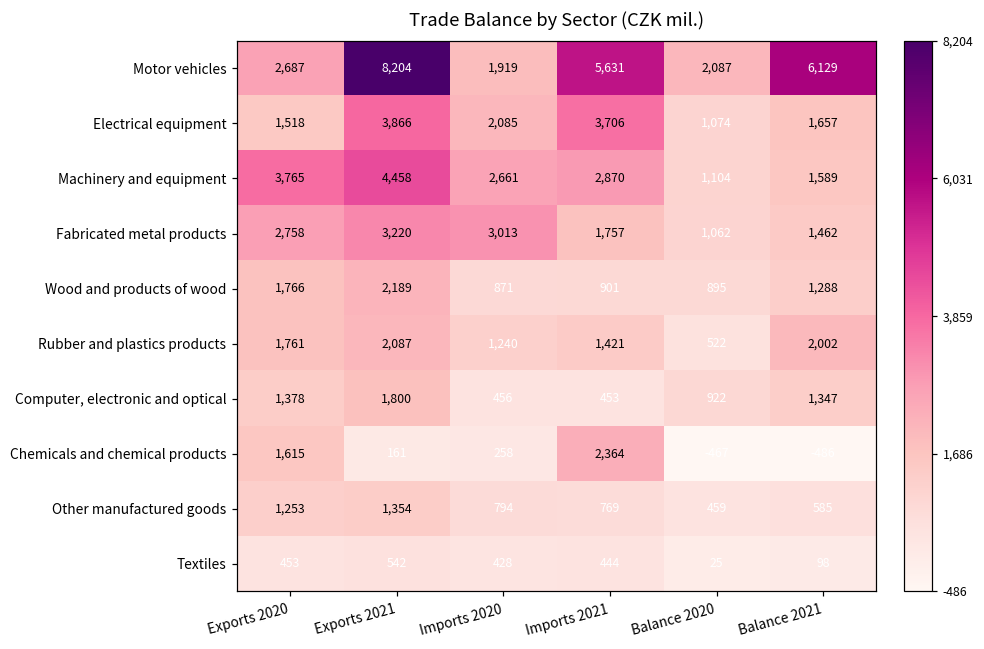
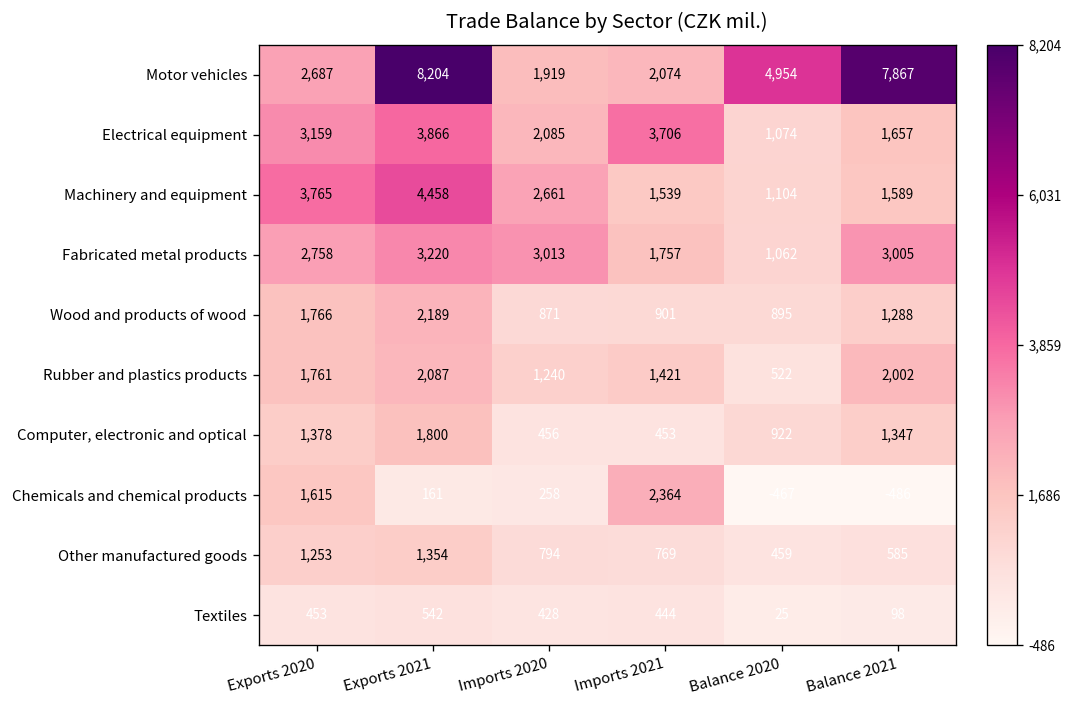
  {
    "Motor vehicles": {
      "Exports 2020": "2,687",
      "Exports 2021": "8,204",
      "Imports 2020": "1,919",
-     "Imports 2021": "5,631",
-     "Balance 2020": "2,087",
-     "Balance 2021": "6,129"
+     "Imports 2021": "2,074",
+     "Balance 2020": "4,954",
+     "Balance 2021": "7,867"
    },
    "Electrical equipment": {
-     "Exports 2020": "1,518",
+     "Exports 2020": "3,159",
      "Exports 2021": "3,866",
      "Imports 2020": "2,085",
      "Imports 2021": "3,706",
      "Balance 2021": "1,657"
    },
    "Machinery and equipment": {
      "Exports 2020": "3,765",
      "Exports 2021": "4,458",
      "Imports 2020": "2,661",
-     "Imports 2021": "2,870",
+     "Imports 2021": "1,539",
      "Balance 2021": "1,589"
    },
    "Fabricated metal products": {
      "Exports 2020": "2,758",
      "Exports 2021": "3,220",
      "Imports 2020": "3,013",
      "Imports 2021": "1,757",
-     "Balance 2021": "1,462"
+     "Balance 2021": "3,005"
    },
    "Wood and products of wood": {
      "Exports 2020": "1,766",
      "Exports 2021": "2,189",
      "Balance 2021": "1,288"
    },
    "Rubber and plastics products": {
      "Exports 2020": "1,761",
      "Exports 2021": "2,087",
      "Imports 2020": "1,240",
      "Imports 2021": "1,421",
      "Balance 2021": "2,002"
    },
    "Computer, electronic and optical": {
      "Exports 2020": "1,378",
      "Exports 2021": "1,800",
      "Balance 2021": "1,347"
    },
    "Chemicals and chemical products": {
      "Exports 2020": "1,615",
      "Imports 2021": "2,364"
    },
    "Other manufactured goods": {
      "Exports 2020": "1,253",
      "Exports 2021": "1,354"
    }
  }
